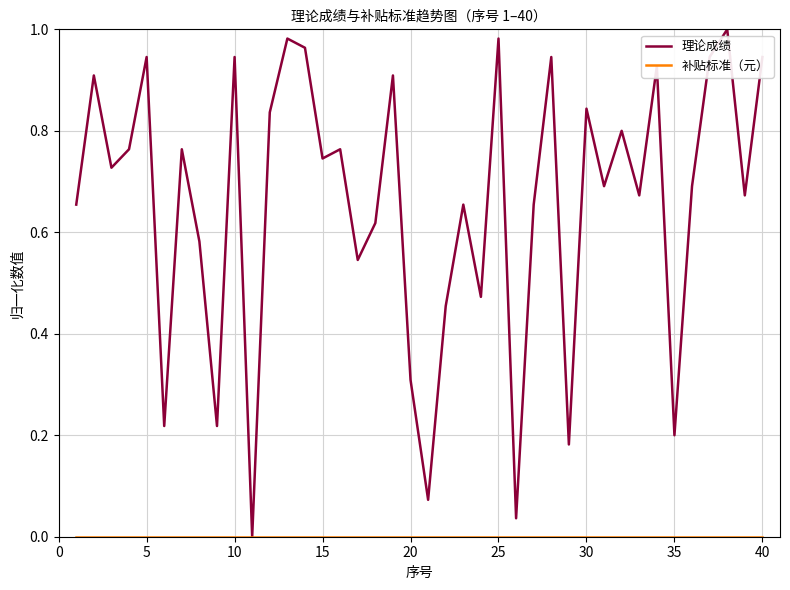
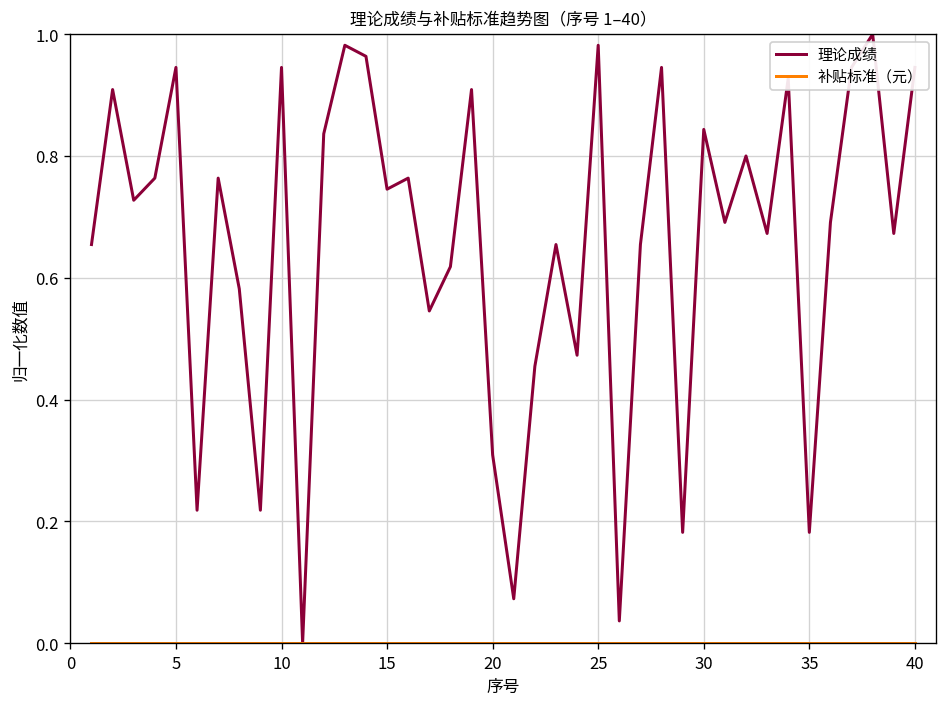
  {
    "理论成绩": {
      "5": 0.95,
      "10": 0.95,
      "15": 0.75,
      "20": 0.31,
      "25": 0.98,
      "30": 0.84,
-     "35": 0.20
+     "35": 0.18
    },
    "补贴标准（元）": {
      "5": 0.00,
      "10": 0.00,
      "15": 0.00,
      "20": 0.00,
      "25": 0.00,
      "30": 0.00,
      "35": 0.00,
      "40": 0.00
    }
  }
